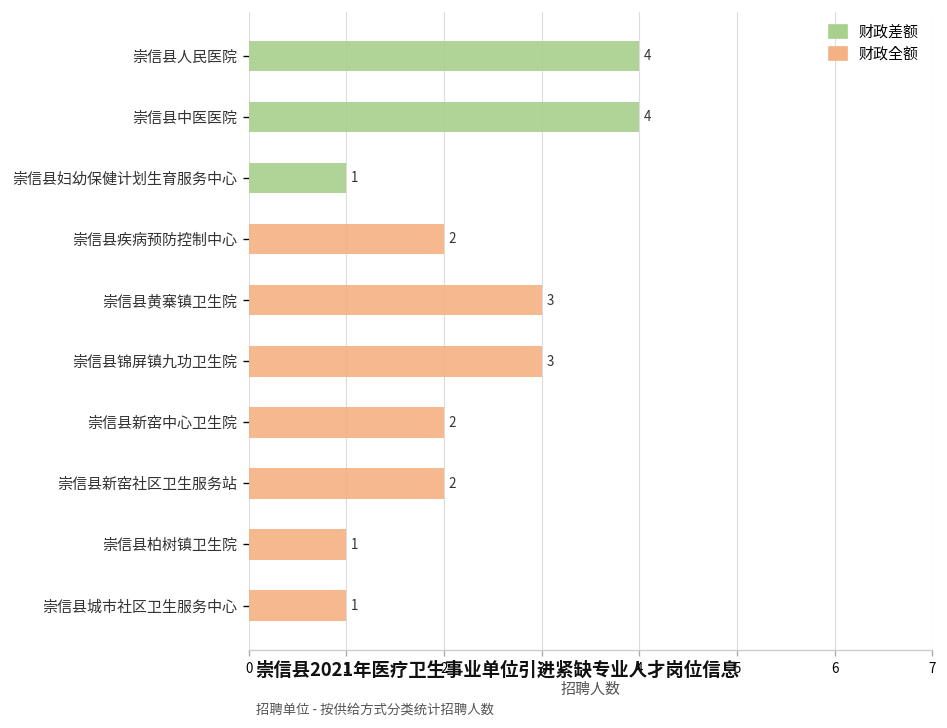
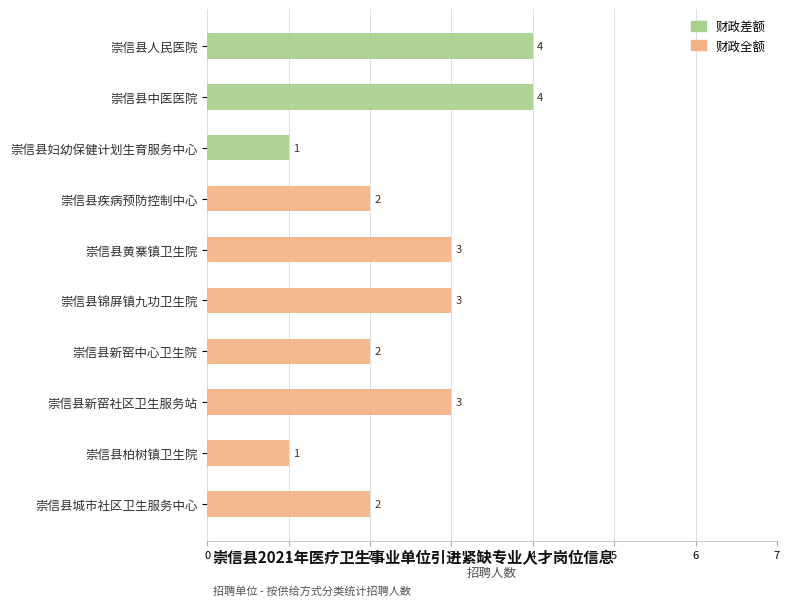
  {
    "财政差额": {
      "崇信县人民医院": 4,
      "崇信县中医医院": 4,
      "崇信县妇幼保健计划生育服务中心": 1
    },
    "财政全额": {
      "崇信县疾病预防控制中心": 2,
      "崇信县黄寨镇卫生院": 3,
      "崇信县锦屏镇九功卫生院": 3,
      "崇信县新窑中心卫生院": 2,
-     "崇信县新窑社区卫生服务站": 2,
+     "崇信县新窑社区卫生服务站": 3,
      "崇信县柏树镇卫生院": 1,
-     "崇信县城市社区卫生服务中心": 1
+     "崇信县城市社区卫生服务中心": 2
    }
  }
